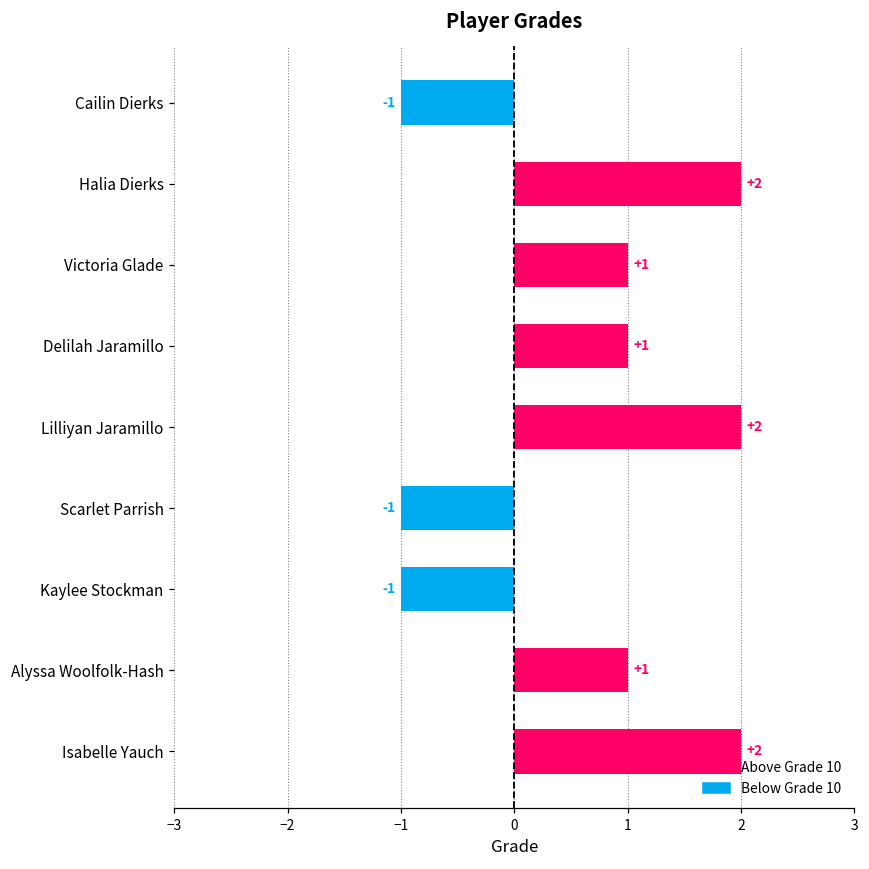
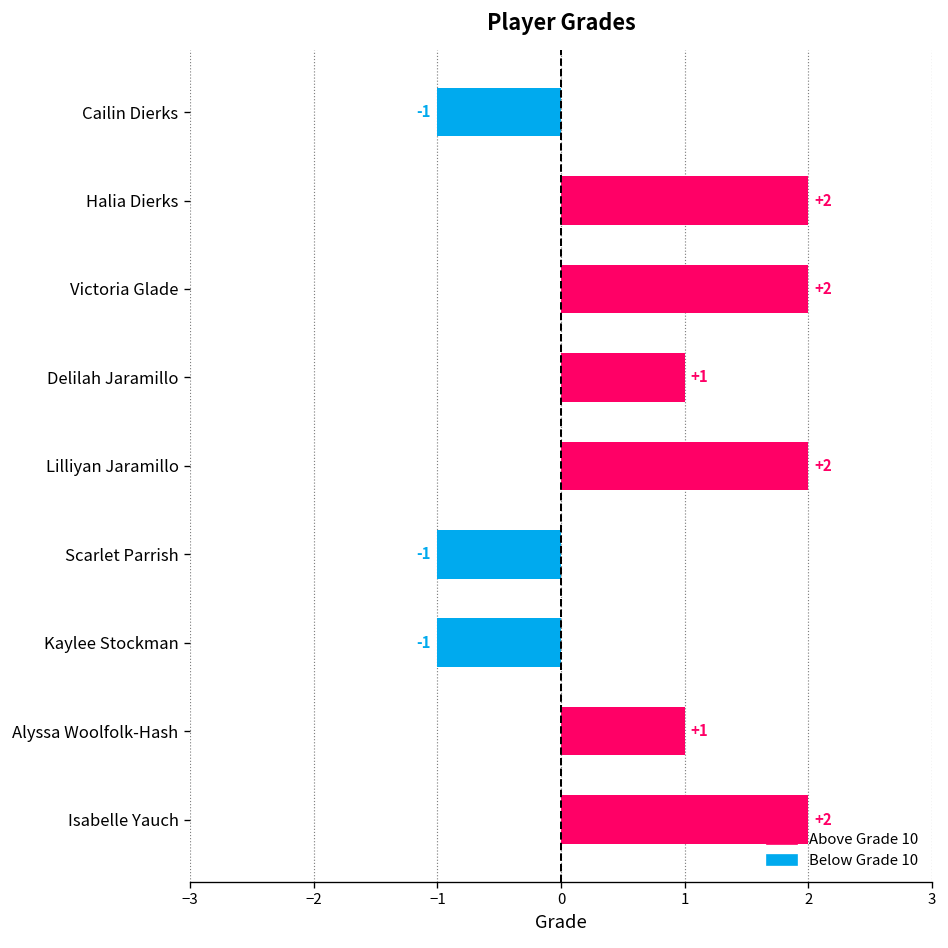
  {
    "Cailin Dierks": "-1",
    "Halia Dierks": "+2",
-   "Victoria Glade": "+1",
+   "Victoria Glade": "+2",
    "Delilah Jaramillo": "+1",
    "Lilliyan Jaramillo": "+2",
    "Scarlet Parrish": "-1",
    "Kaylee Stockman": "-1",
    "Alyssa Woolfolk-Hash": "+1",
    "Isabelle Yauch": "+2"
  }
